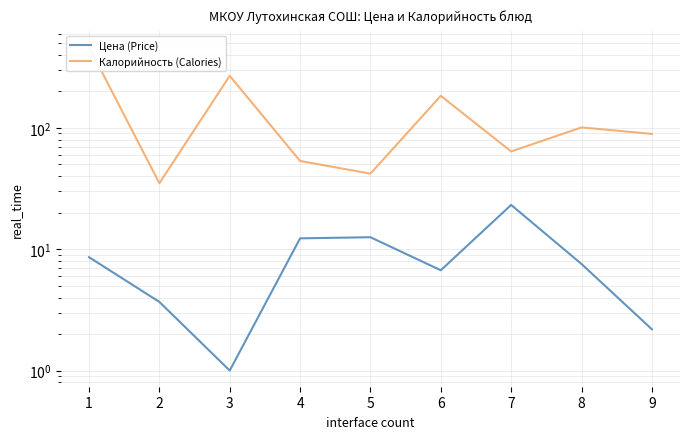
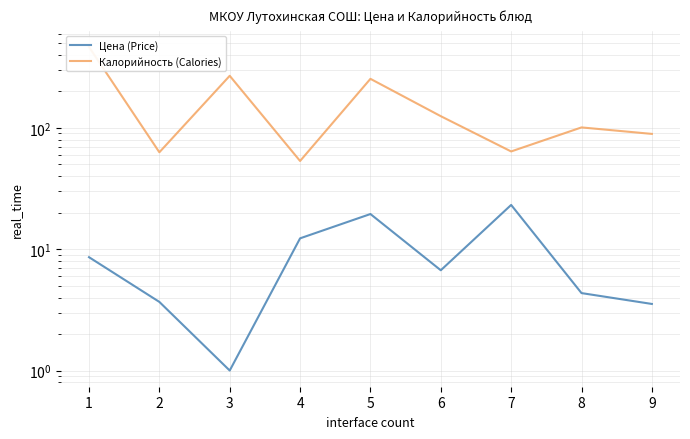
  {
    "Цена (Price)": {
      "1": 9,
      "2": 3.7,
      "3": 1.0,
      "4": 12,
-     "5": 13,
+     "5": 20,
      "6": 7,
      "7": 23,
-     "8": 8,
-     "9": 2.2
+     "8": 4.4,
+     "9": 3.5
    },
    "Калорийность (Calories)": {
-     "2": 35,
+     "2": 60,
      "3": 270,
      "4": 50,
-     "5": 42,
-     "6": 180,
+     "5": 250,
+     "6": 130,
      "7": 60,
      "8": 100,
      "9": 90
    }
  }
